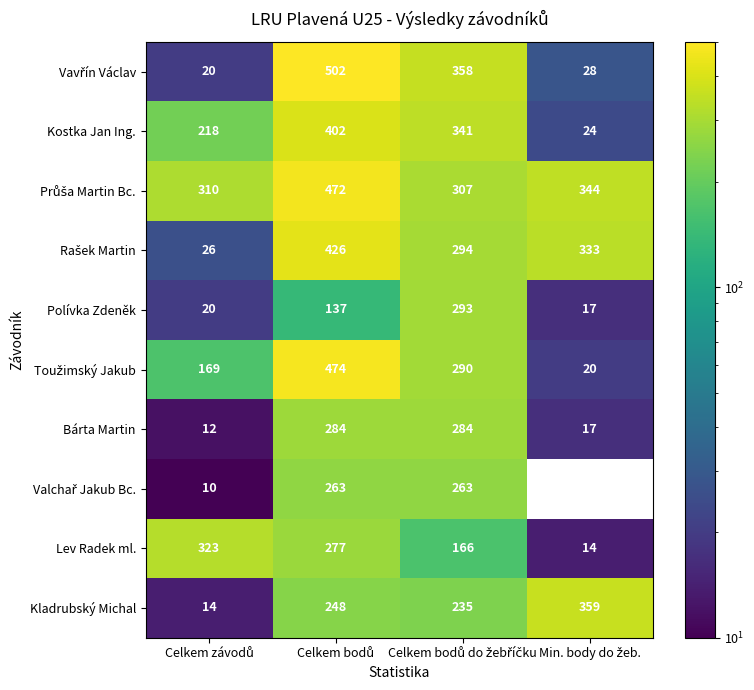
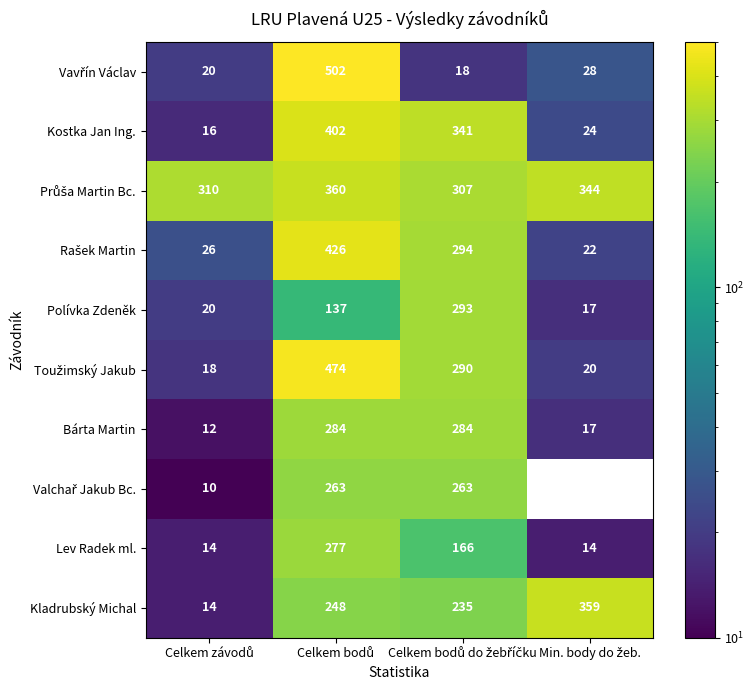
  {
    "Vavřín Václav": {
      "Celkem závodů": 20,
      "Celkem bodů": 502,
-     "Celkem bodů do žebříčku": 358,
+     "Celkem bodů do žebříčku": 18,
      "Min. body do žeb.": 28
    },
    "Kostka Jan Ing.": {
-     "Celkem závodů": 218,
+     "Celkem závodů": 16,
      "Celkem bodů": 402,
      "Celkem bodů do žebříčku": 341,
      "Min. body do žeb.": 24
    },
    "Průša Martin Bc.": {
      "Celkem závodů": 310,
-     "Celkem bodů": 472,
+     "Celkem bodů": 360,
      "Celkem bodů do žebříčku": 307,
      "Min. body do žeb.": 344
    },
    "Rašek Martin": {
      "Celkem závodů": 26,
      "Celkem bodů": 426,
      "Celkem bodů do žebříčku": 294,
-     "Min. body do žeb.": 333
+     "Min. body do žeb.": 22
    },
    "Polívka Zdeněk": {
      "Celkem závodů": 20,
      "Celkem bodů": 137,
      "Celkem bodů do žebříčku": 293,
      "Min. body do žeb.": 17
    },
    "Toužimský Jakub": {
-     "Celkem závodů": 169,
+     "Celkem závodů": 18,
      "Celkem bodů": 474,
      "Celkem bodů do žebříčku": 290,
      "Min. body do žeb.": 20
    },
    "Bárta Martin": {
      "Celkem závodů": 12,
      "Celkem bodů": 284,
      "Celkem bodů do žebříčku": 284,
      "Min. body do žeb.": 17
    },
    "Valchař Jakub Bc.": {
      "Celkem závodů": 10,
      "Celkem bodů": 263,
      "Celkem bodů do žebříčku": 263
    },
    "Lev Radek ml.": {
-     "Celkem závodů": 323,
+     "Celkem závodů": 14,
      "Celkem bodů": 277,
      "Celkem bodů do žebříčku": 166,
      "Min. body do žeb.": 14
    },
    "Kladrubský Michal": {
      "Celkem závodů": 14,
      "Celkem bodů": 248,
      "Celkem bodů do žebříčku": 235,
      "Min. body do žeb.": 359
    }
  }
